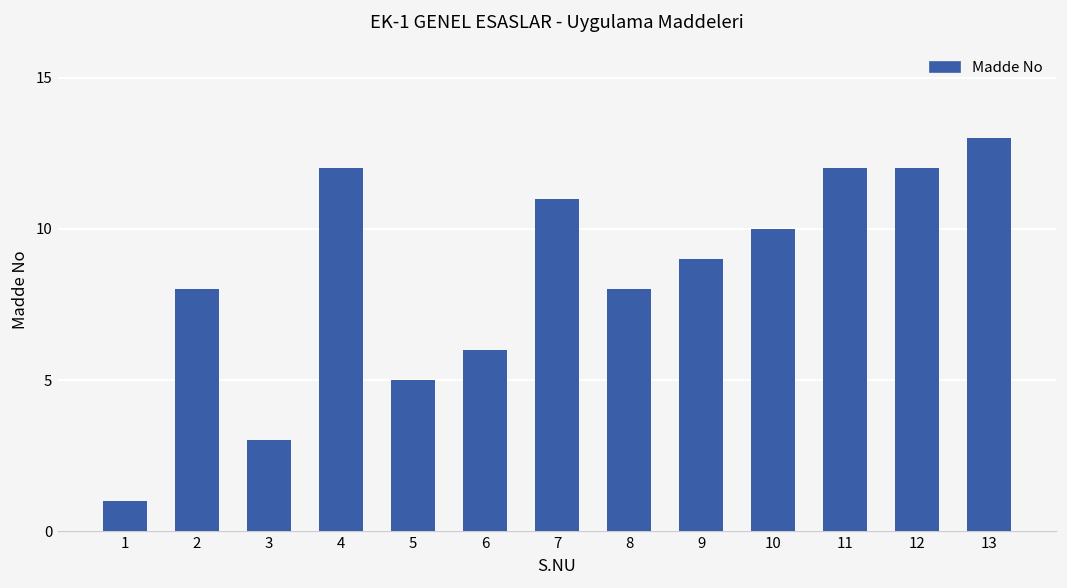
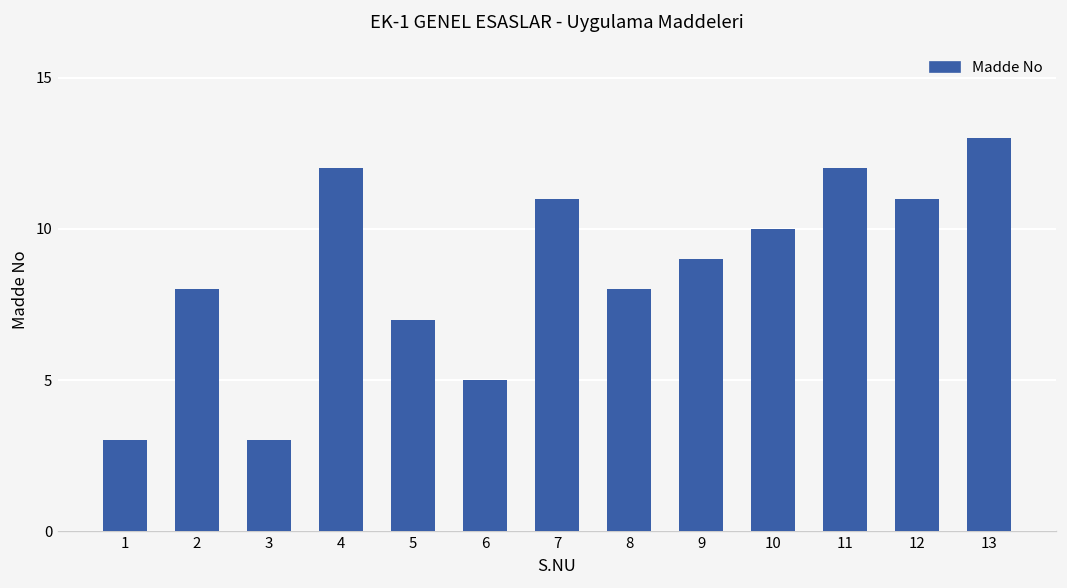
  {
-   "1": 1,
+   "1": 3,
    "2": 8,
    "3": 3,
    "4": 12,
-   "5": 5,
-   "6": 6,
+   "5": 7,
+   "6": 5,
    "7": 11,
    "8": 8,
    "9": 9,
    "10": 10,
    "11": 12,
-   "12": 12,
+   "12": 11,
    "13": 13
  }
